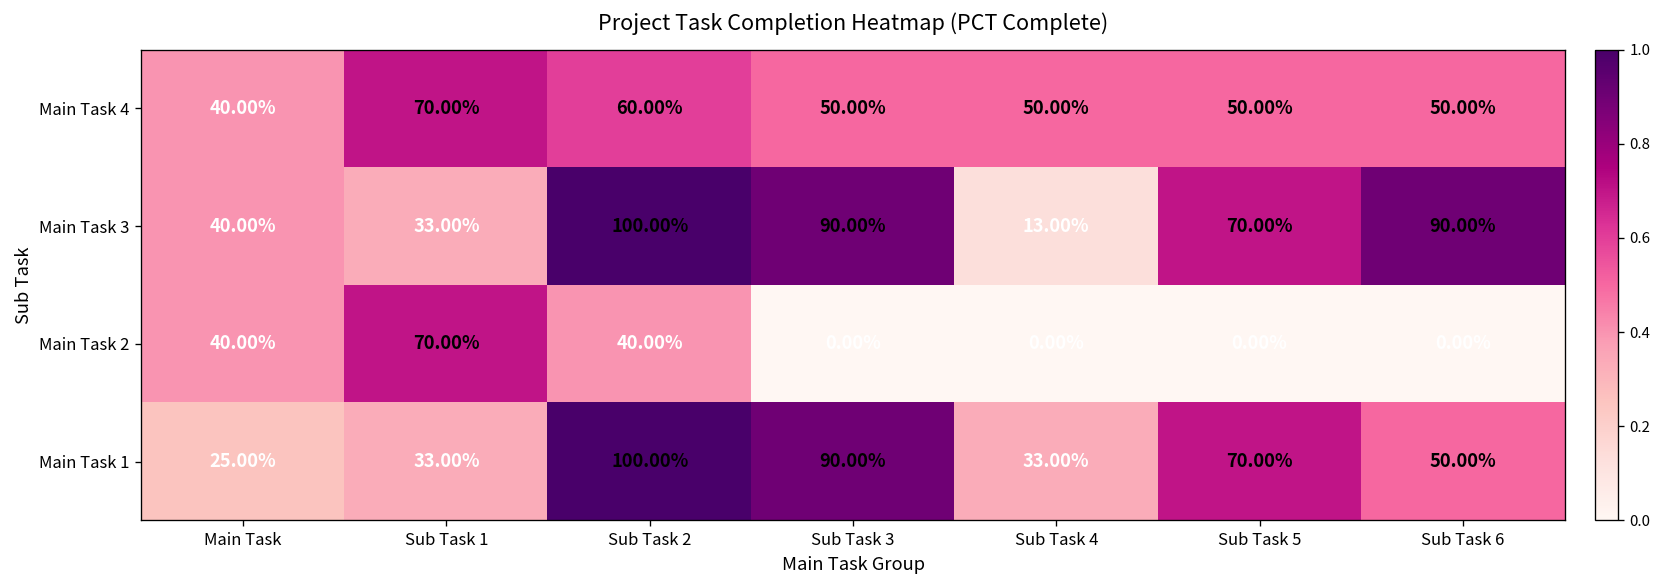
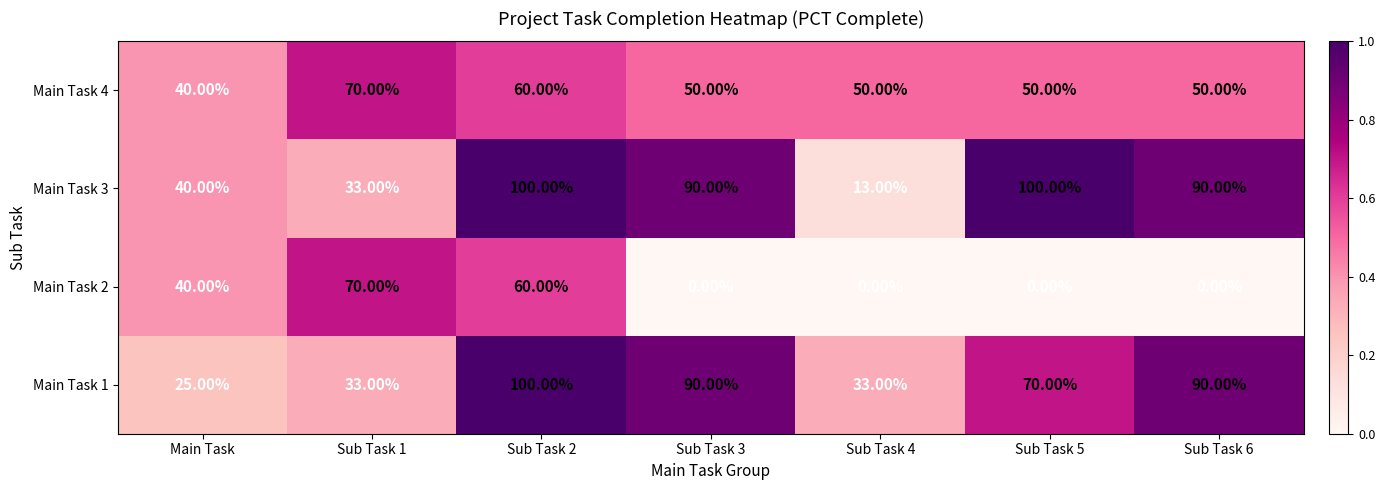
  {
    "Main Task 4": {
      "Main Task": "40.00%",
      "Sub Task 1": "70.00%",
      "Sub Task 2": "60.00%",
      "Sub Task 3": "50.00%",
      "Sub Task 4": "50.00%",
      "Sub Task 5": "50.00%",
      "Sub Task 6": "50.00%"
    },
    "Main Task 3": {
      "Main Task": "40.00%",
      "Sub Task 1": "33.00%",
      "Sub Task 2": "100.00%",
      "Sub Task 3": "90.00%",
-     "Sub Task 5": "70.00%",
+     "Sub Task 5": "100.00%",
      "Sub Task 6": "90.00%"
    },
    "Main Task 2": {
      "Main Task": "40.00%",
      "Sub Task 1": "70.00%",
-     "Sub Task 2": "40.00%"
+     "Sub Task 2": "60.00%"
    },
    "Main Task 1": {
      "Main Task": "25.00%",
      "Sub Task 1": "33.00%",
      "Sub Task 2": "100.00%",
      "Sub Task 3": "90.00%",
      "Sub Task 4": "33.00%",
      "Sub Task 5": "70.00%",
-     "Sub Task 6": "50.00%"
+     "Sub Task 6": "90.00%"
    }
  }
